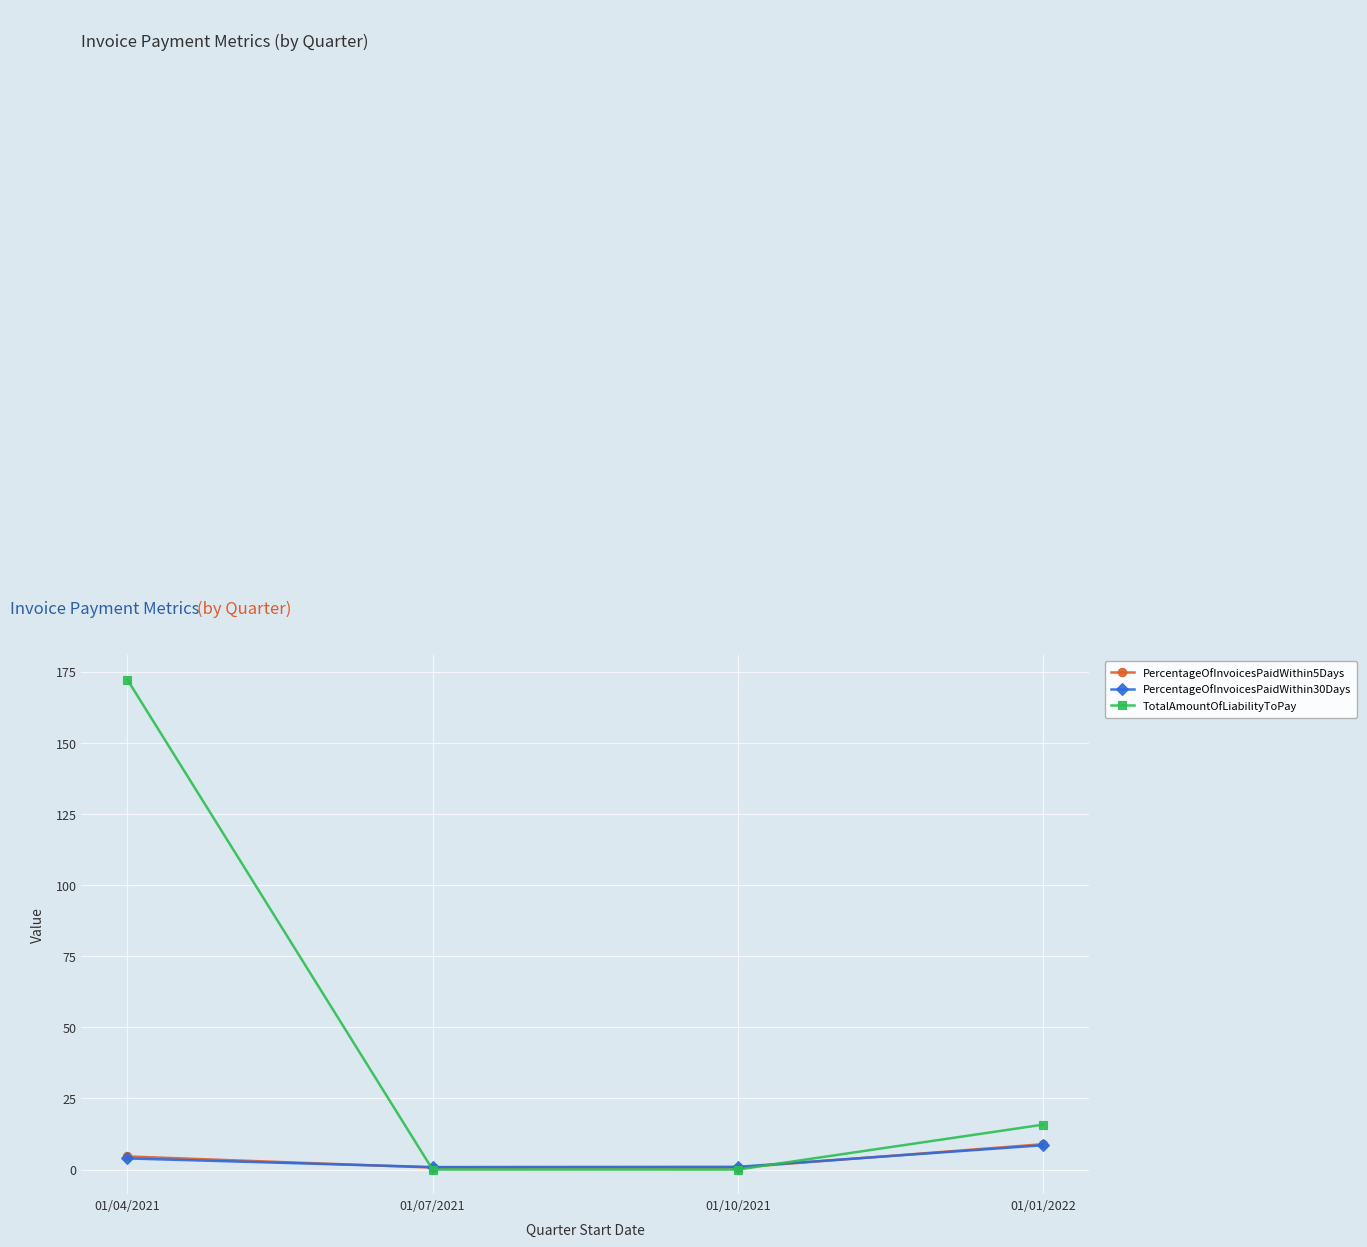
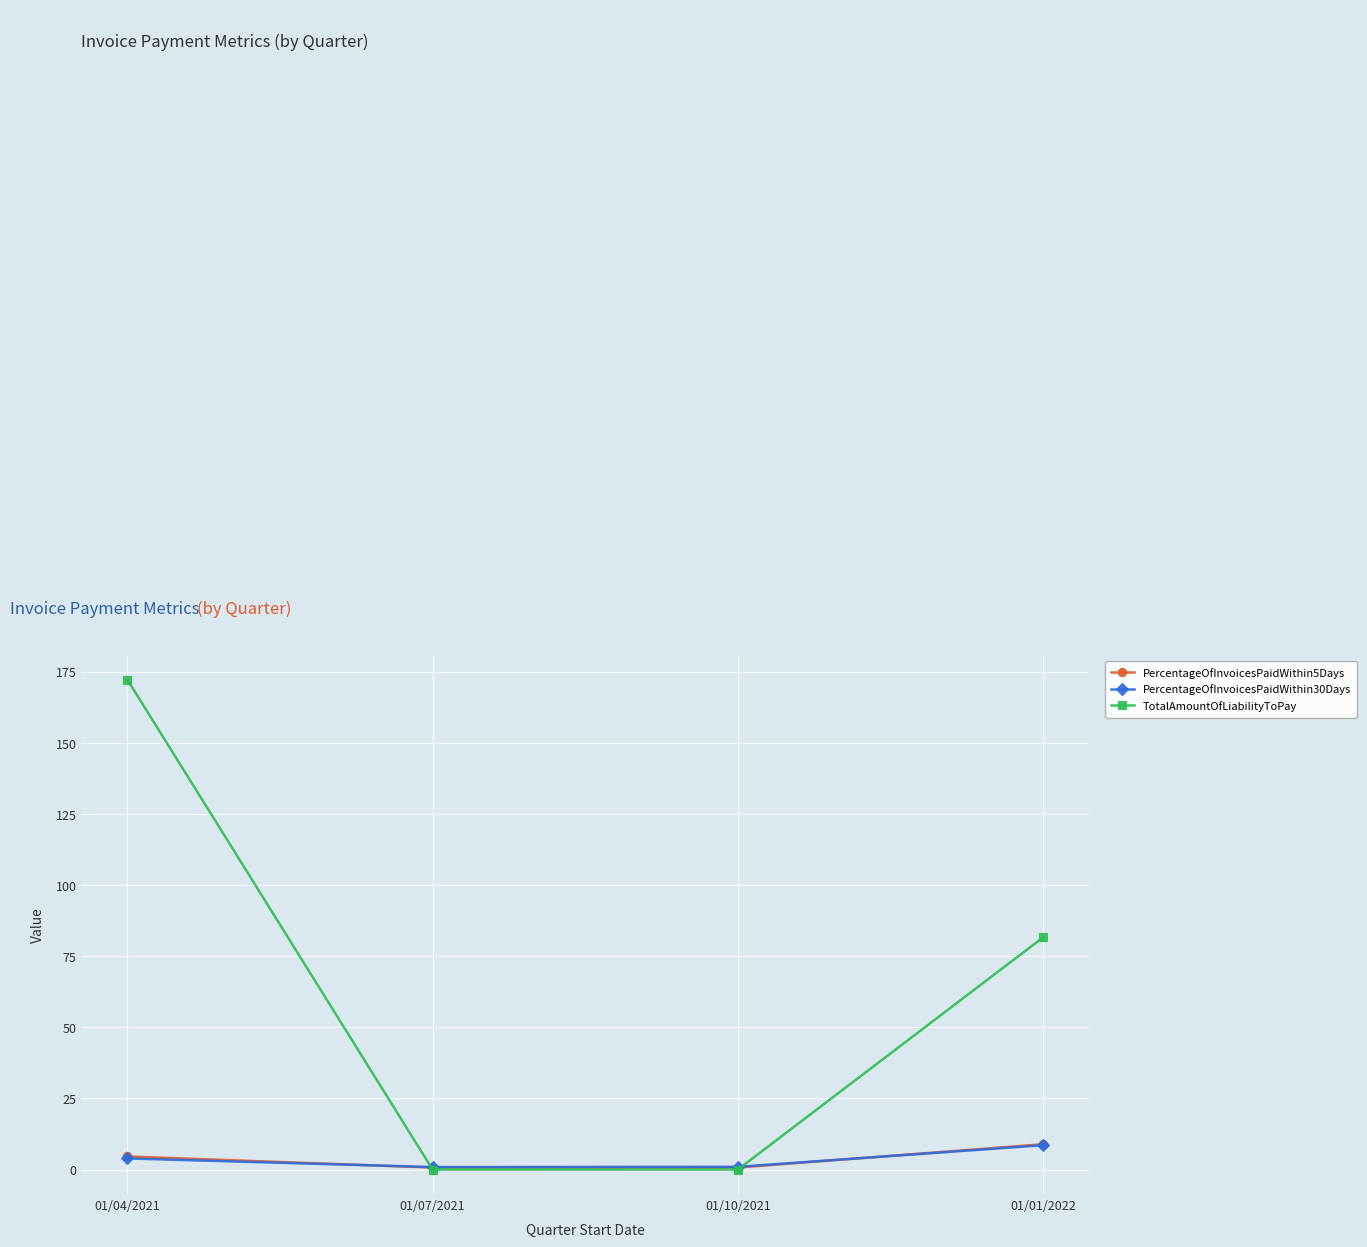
  {
    "TotalAmountOfLiabilityToPay": {
      "01/04/2021": 172,
-     "01/01/2022": 16
+     "01/01/2022": 82
    }
  }
